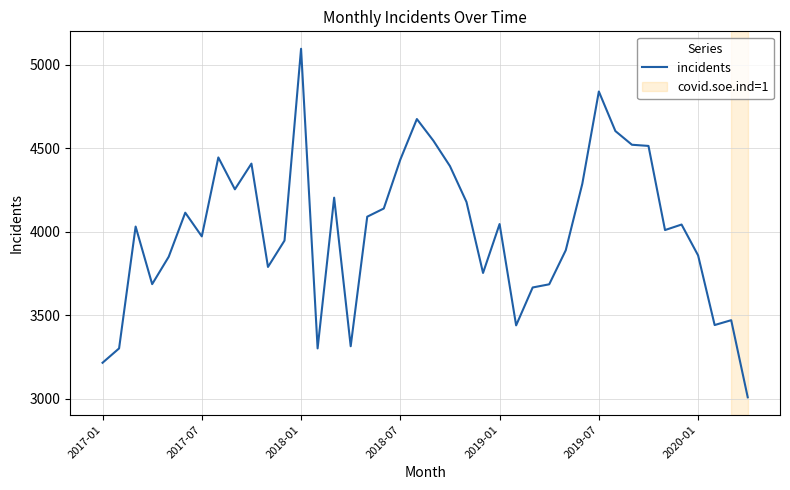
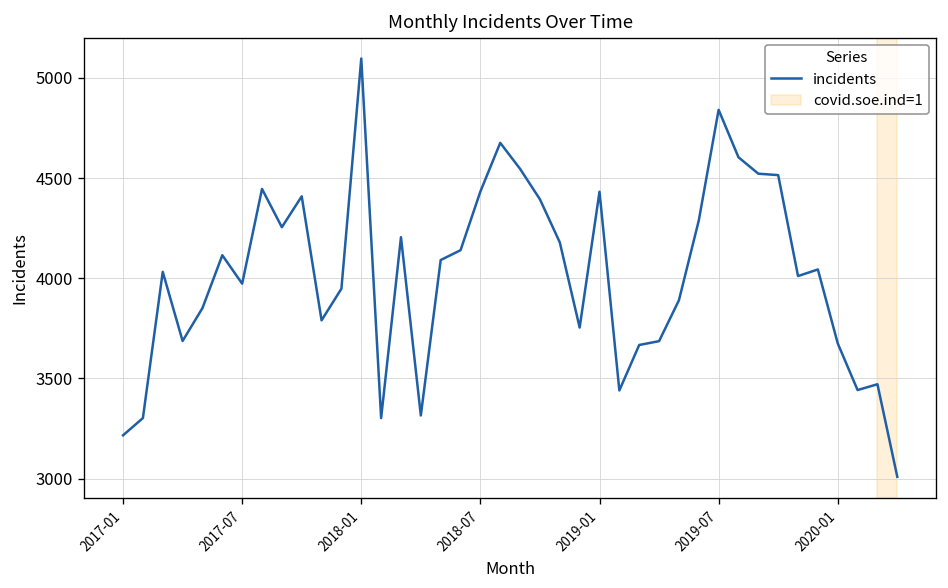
  {
    "2017-01": 3220,
    "2017-07": 3970,
    "2018-01": 5100,
    "2018-07": 4430,
-   "2019-01": 4050,
+   "2019-01": 4430,
    "2019-07": 4840,
-   "2020-01": 3860
+   "2020-01": 3680
  }
